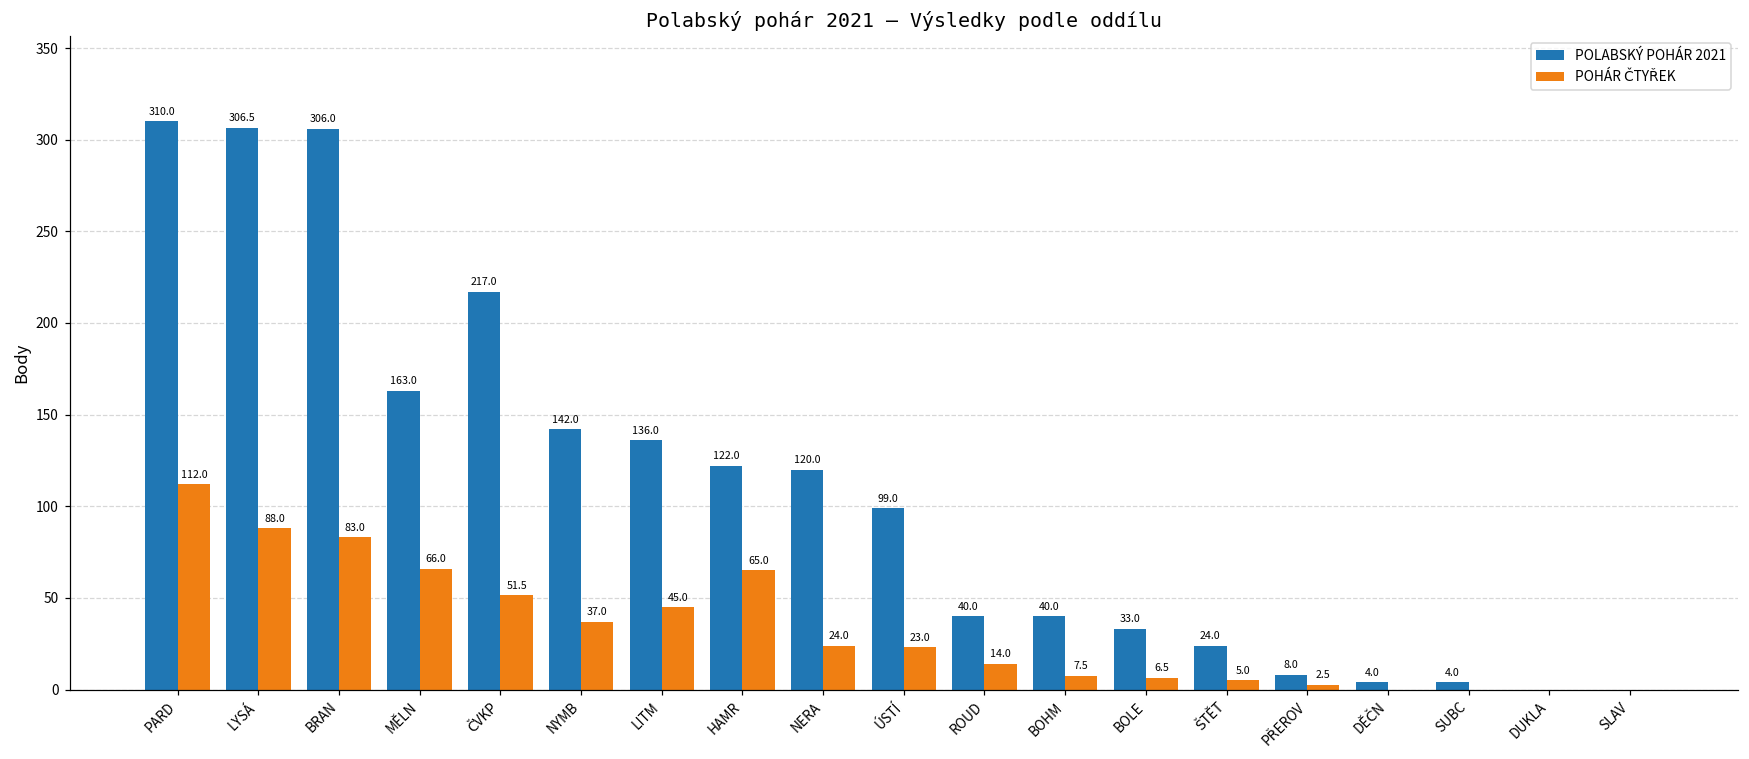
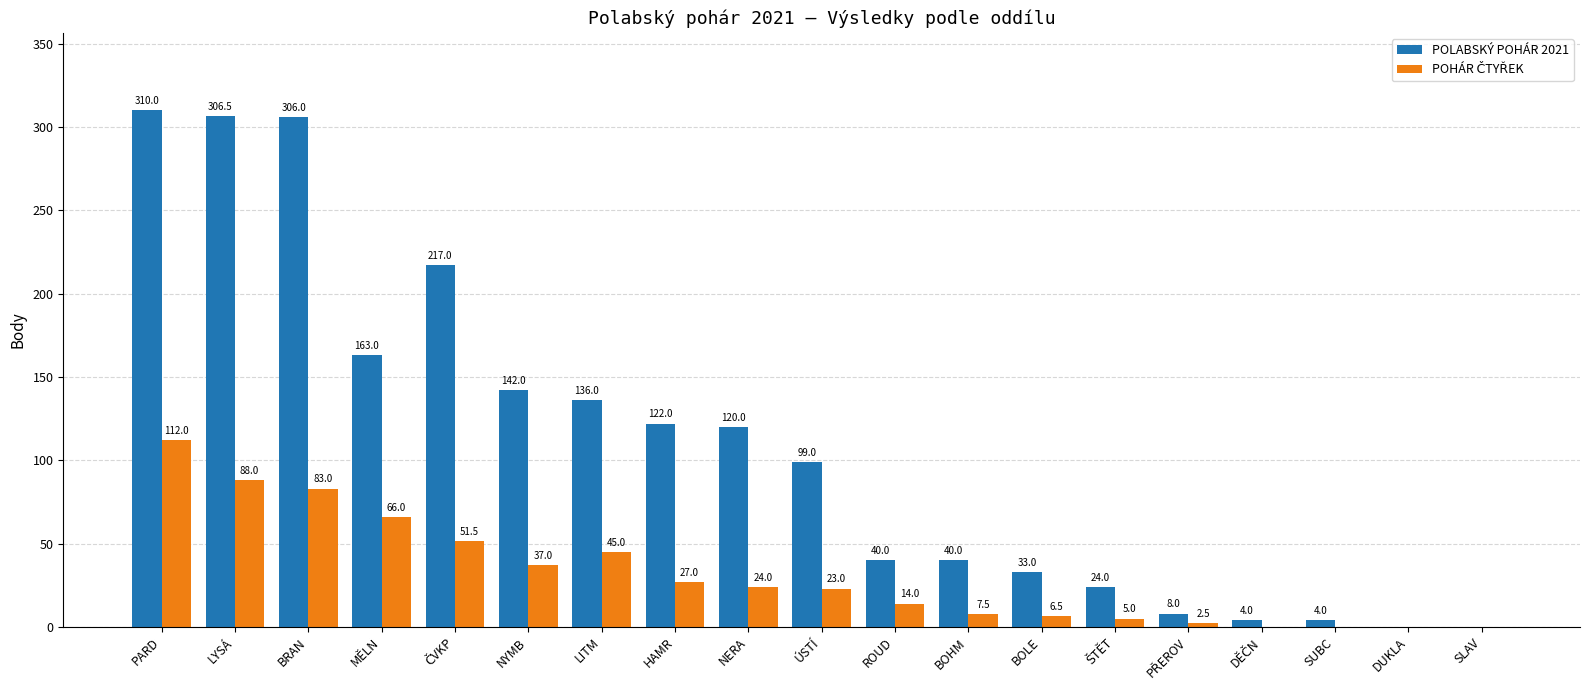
  {
    "POLABSKÝ POHÁR 2021": {
      "PARD": 310.0,
      "LYSÁ": 306.5,
      "BRAN": 306.0,
      "MĚLN": 163.0,
      "ČVKP": 217.0,
      "NYMB": 142.0,
      "LITM": 136.0,
      "HAMR": 122.0,
      "NERA": 120.0,
      "ÚSTÍ": 99.0,
      "ROUD": 40.0,
      "BOHM": 40.0,
      "BOLE": 33.0,
      "ŠTĚT": 24.0,
      "PŘEROV": 8.0,
      "DĚČN": 4.0,
      "SUBC": 4.0
    },
    "POHÁR ČTYŘEK": {
      "PARD": 112.0,
      "LYSÁ": 88.0,
      "BRAN": 83.0,
      "MĚLN": 66.0,
      "ČVKP": 51.5,
      "NYMB": 37.0,
      "LITM": 45.0,
-     "HAMR": 65.0,
+     "HAMR": 27.0,
      "NERA": 24.0,
      "ÚSTÍ": 23.0,
      "ROUD": 14.0,
      "BOHM": 7.5,
      "BOLE": 6.5,
      "ŠTĚT": 5.0,
      "PŘEROV": 2.5
    }
  }
